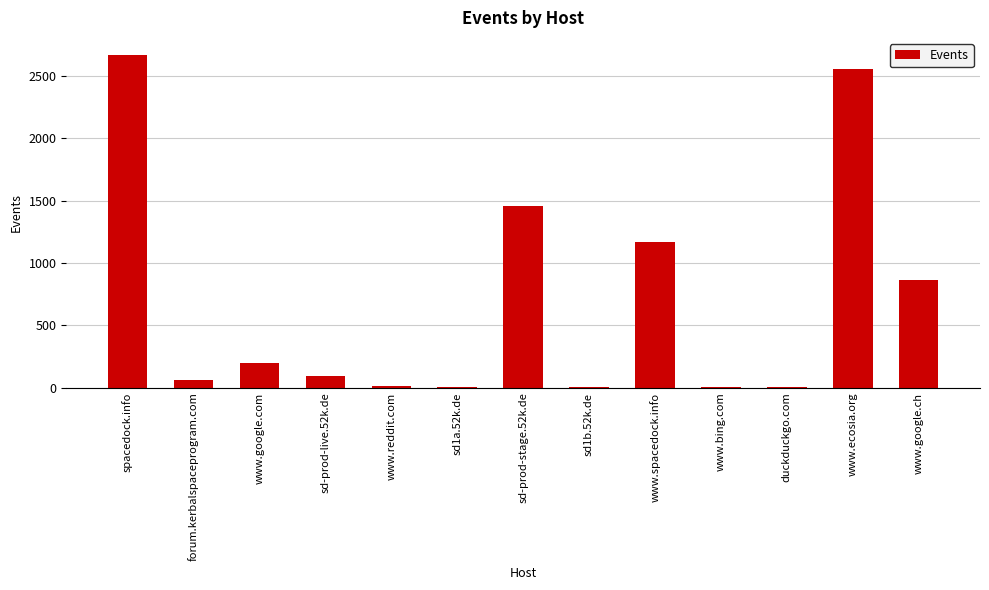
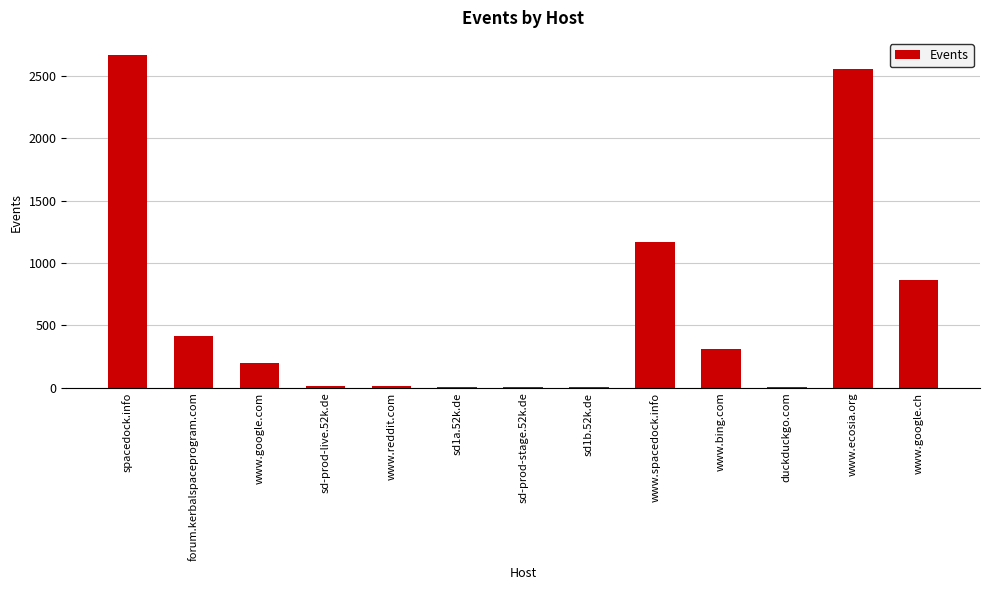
  {
    "spacedock.info": 2670,
-   "forum.kerbalspaceprogram.com": 70,
+   "forum.kerbalspaceprogram.com": 420,
    "www.google.com": 200,
-   "sd-prod-live.52k.de": 90,
-   "sd-prod-stage.52k.de": 1450,
+   "sd-prod-live.52k.de": 10,
+   "sd-prod-stage.52k.de": 10,
    "www.spacedock.info": 1170,
-   "www.bing.com": 0,
+   "www.bing.com": 310,
    "www.ecosia.org": 2550,
    "www.google.ch": 860
  }
